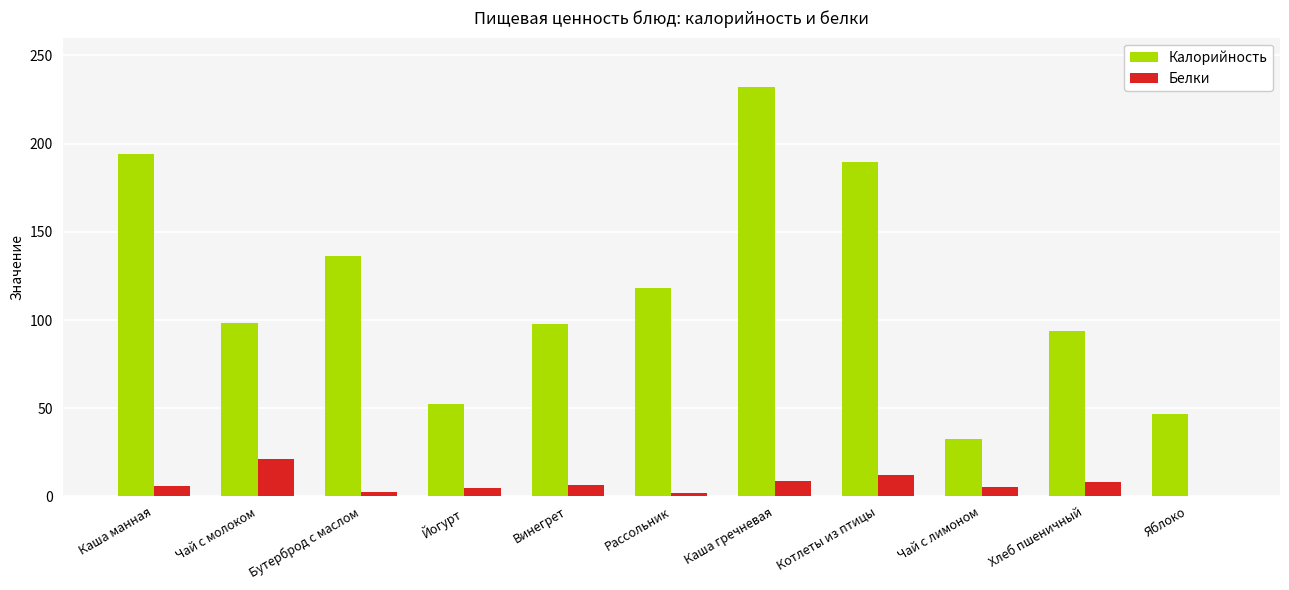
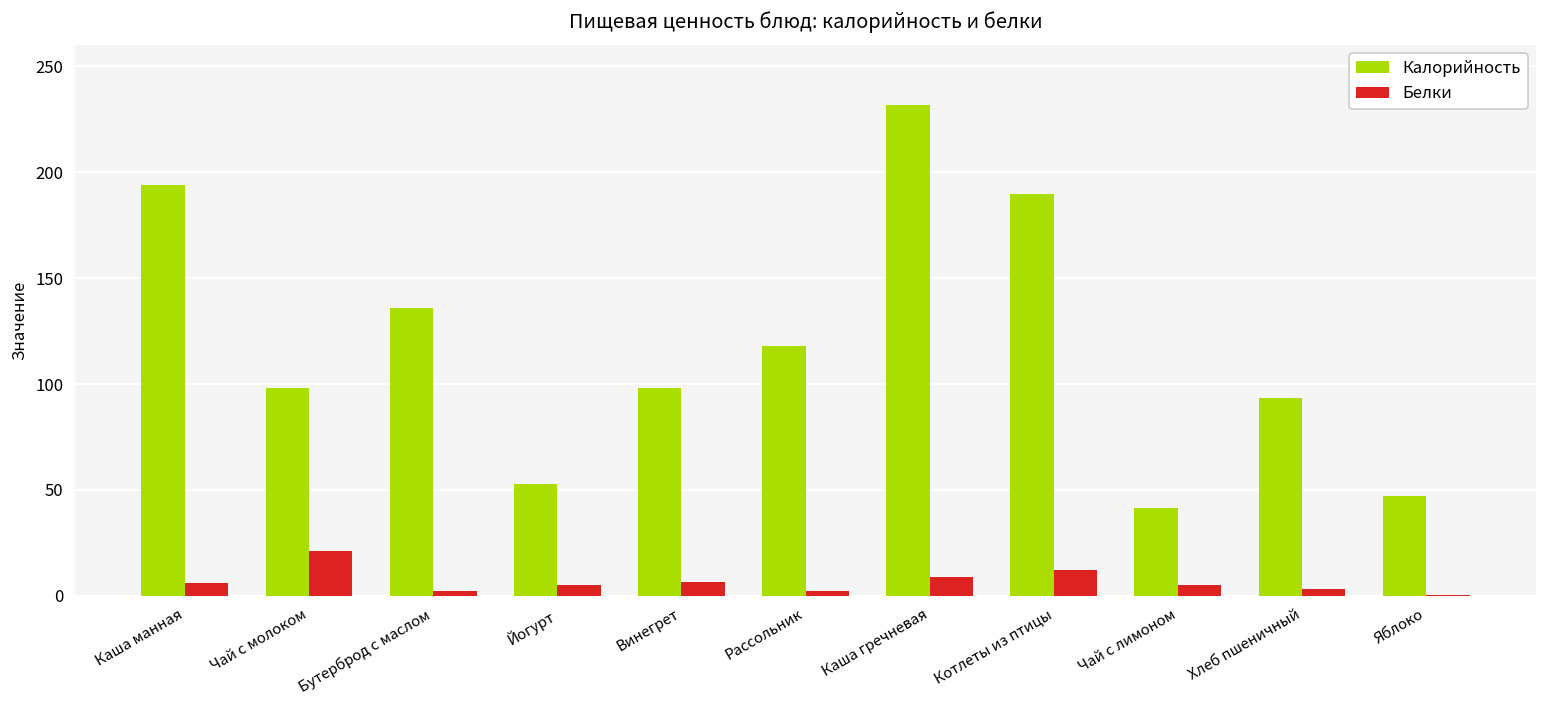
  {
    "Калорийность": {
      "Каша манная": 194,
      "Чай с молоком": 98,
      "Бутерброд с маслом": 136,
      "Йогурт": 53,
      "Винегрет": 98,
      "Рассольник": 118,
      "Каша гречневая": 232,
      "Котлеты из птицы": 190,
-     "Чай с лимоном": 32,
+     "Чай с лимоном": 42,
      "Хлеб пшеничный": 94,
      "Яблоко": 47
    },
    "Белки": {
      "Каша манная": 6,
      "Чай с молоком": 21,
      "Бутерброд с маслом": 2,
      "Йогурт": 5,
      "Винегрет": 6,
      "Рассольник": 2,
      "Каша гречневая": 9,
      "Котлеты из птицы": 12,
      "Чай с лимоном": 5,
-     "Хлеб пшеничный": 8
+     "Хлеб пшеничный": 3
    }
  }
